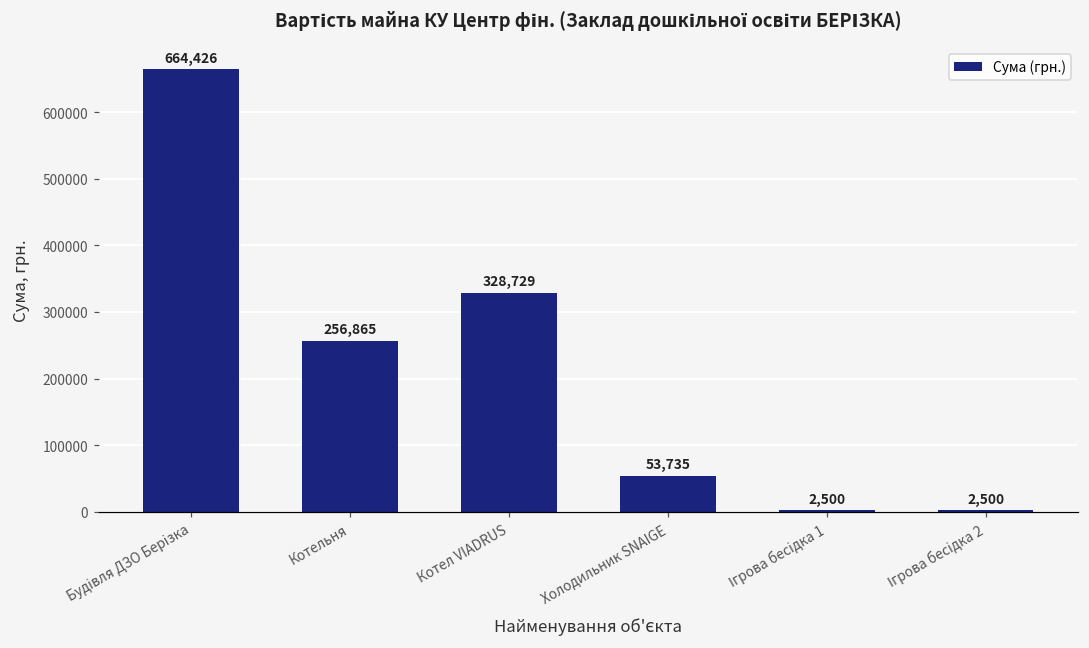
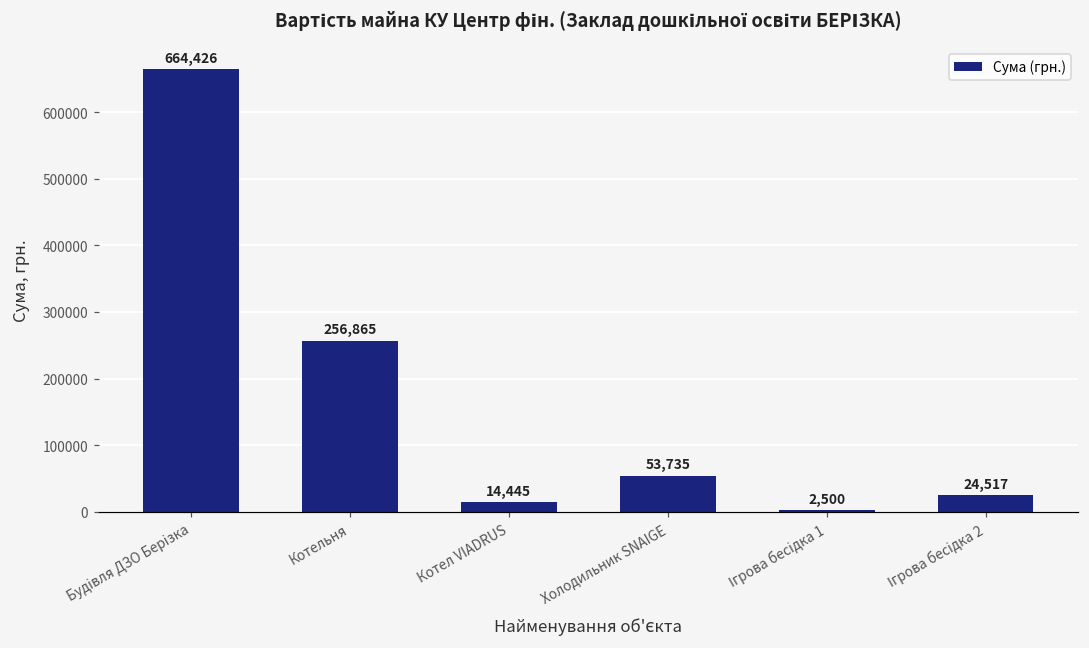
  {
    "Будівля ДЗО Берізка": "664,426",
    "Котельня": "256,865",
-   "Котел VIADRUS": "328,729",
+   "Котел VIADRUS": "14,445",
    "Холодильник SNAIGE": "53,735",
    "Ігрова бесідка 1": "2,500",
-   "Ігрова бесідка 2": "2,500"
+   "Ігрова бесідка 2": "24,517"
  }
